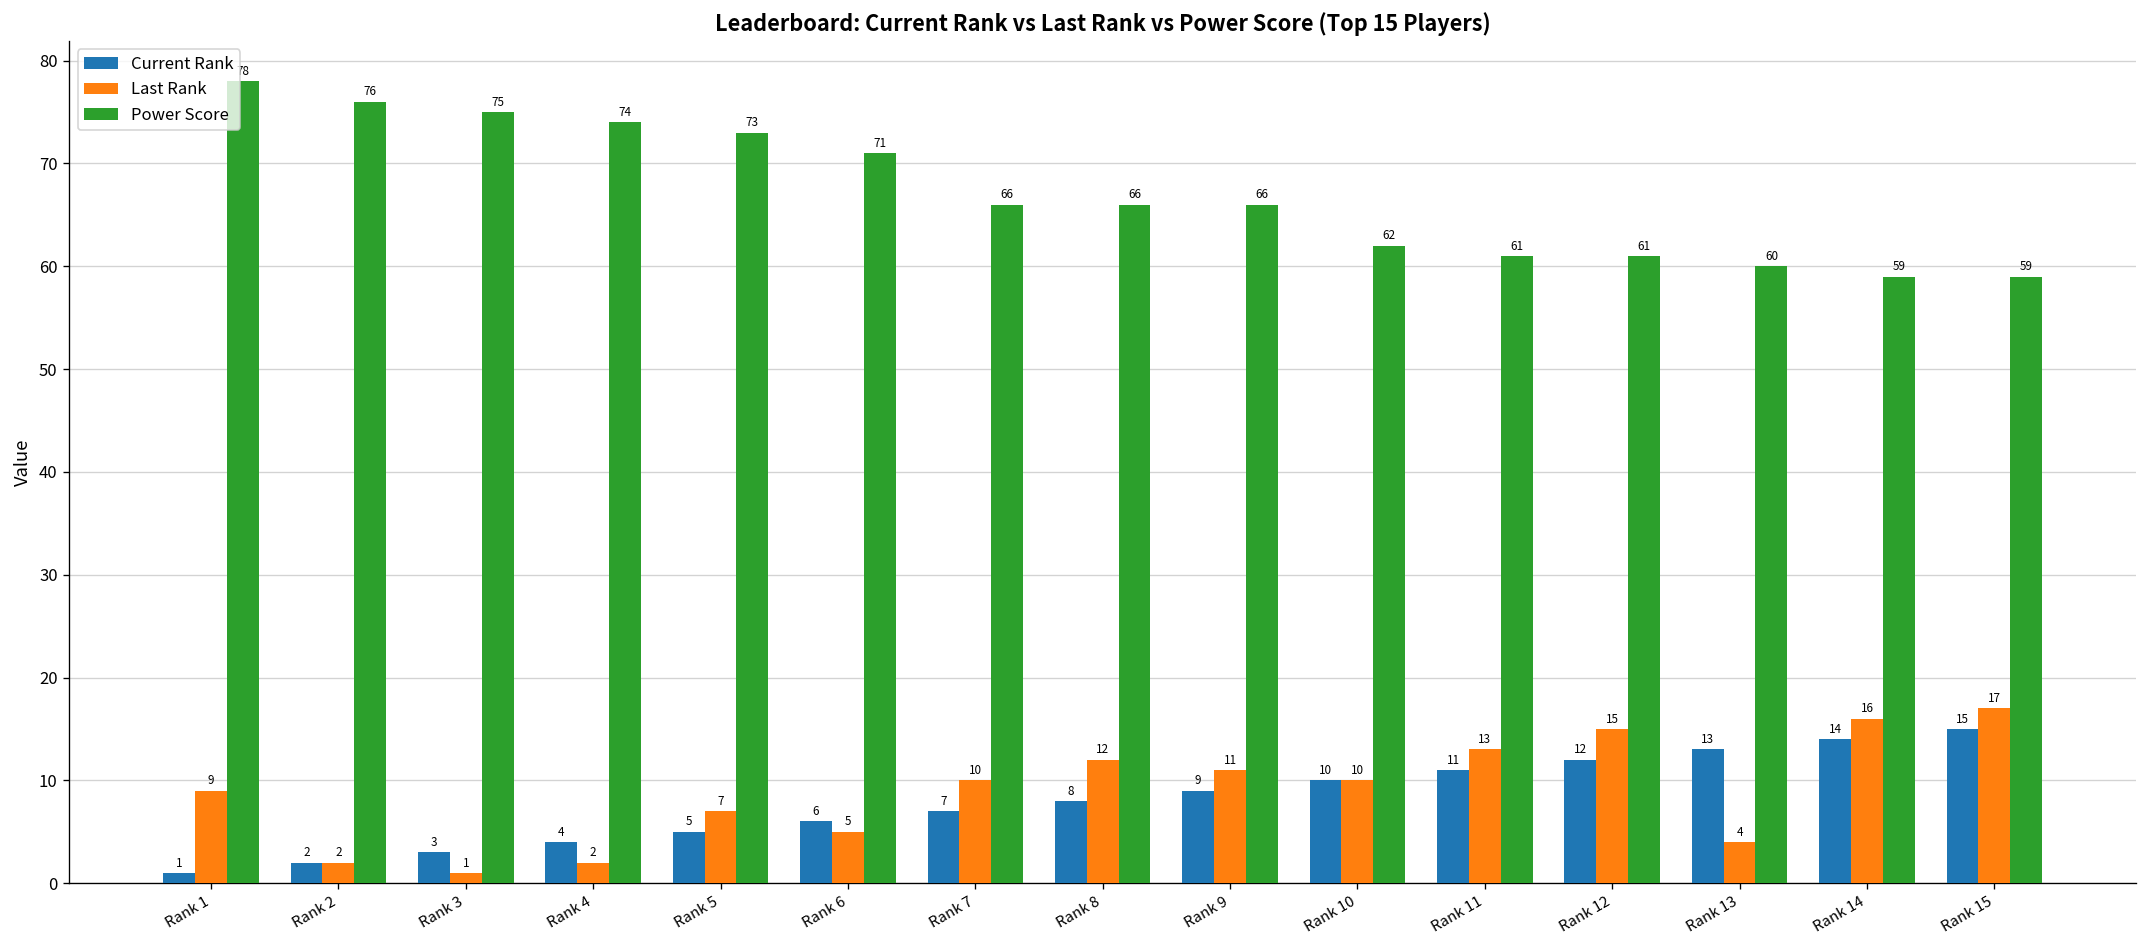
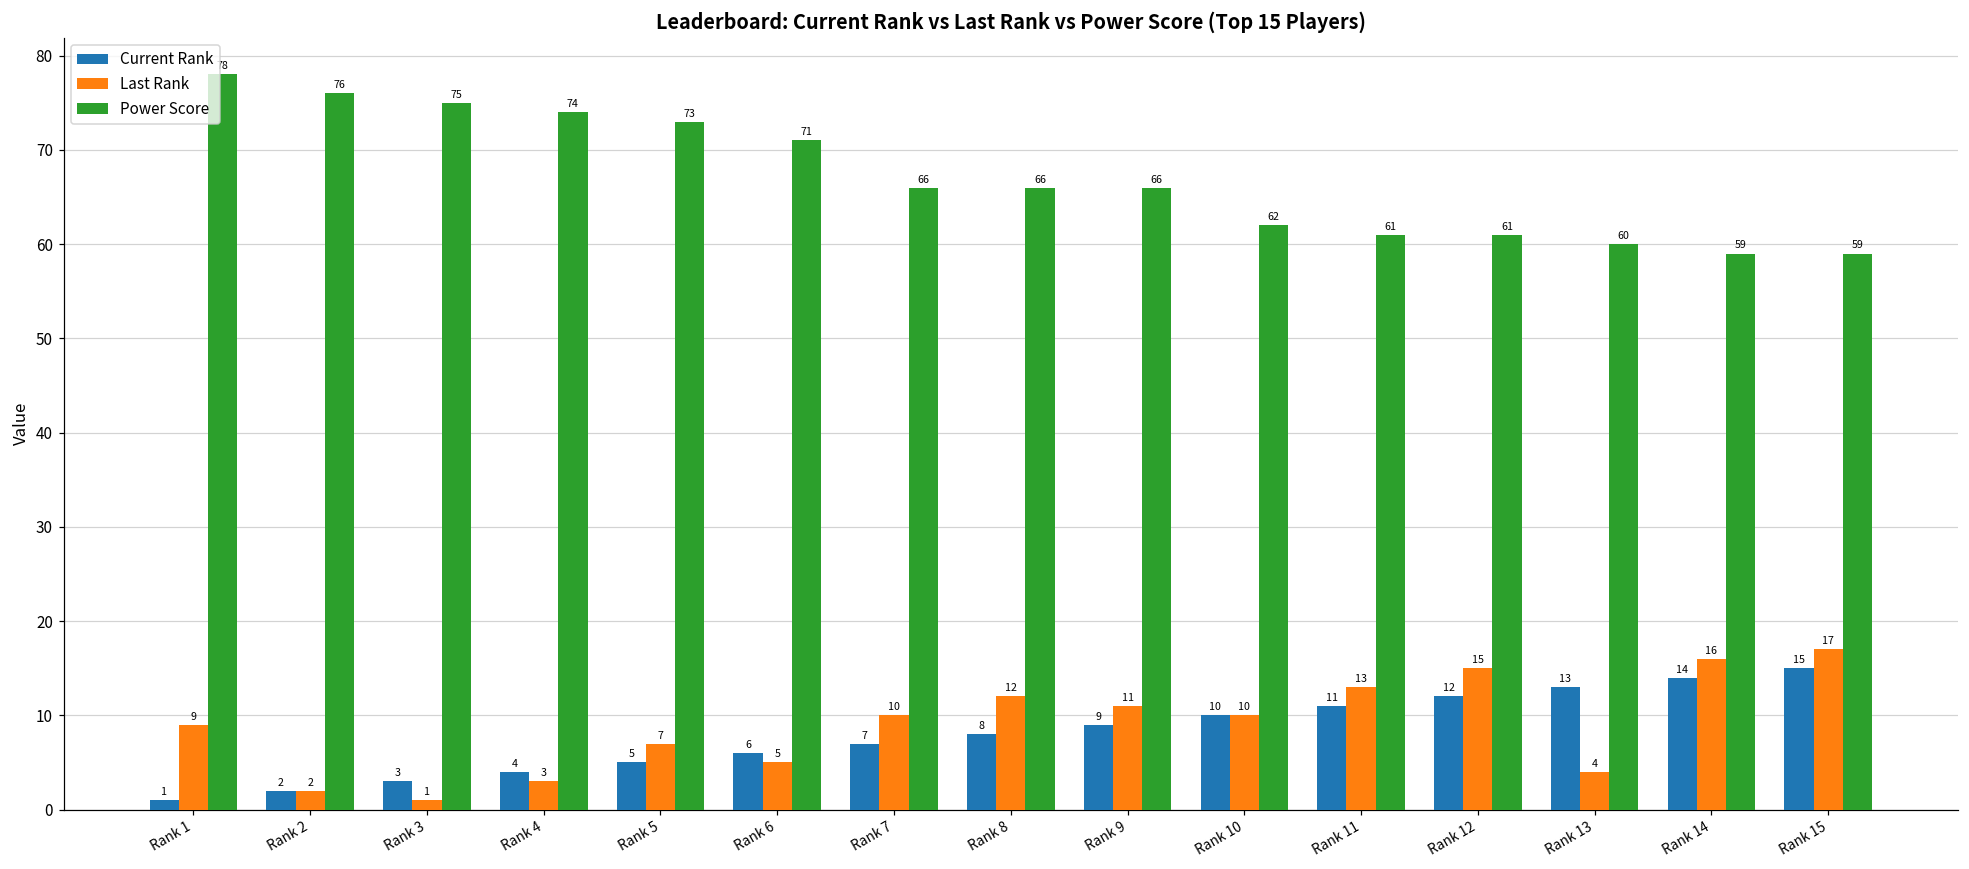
  {
    "Current Rank": {
      "Rank 1": 1,
      "Rank 2": 2,
      "Rank 3": 3,
      "Rank 4": 4,
      "Rank 5": 5,
      "Rank 6": 6,
      "Rank 7": 7,
      "Rank 8": 8,
      "Rank 9": 9,
      "Rank 10": 10,
      "Rank 11": 11,
      "Rank 12": 12,
      "Rank 13": 13,
      "Rank 14": 14,
      "Rank 15": 15
    },
    "Last Rank": {
      "Rank 1": 9,
      "Rank 2": 2,
      "Rank 3": 1,
-     "Rank 4": 2,
+     "Rank 4": 3,
      "Rank 5": 7,
      "Rank 6": 5,
      "Rank 7": 10,
      "Rank 8": 12,
      "Rank 9": 11,
      "Rank 10": 10,
      "Rank 11": 13,
      "Rank 12": 15,
      "Rank 13": 4,
      "Rank 14": 16,
      "Rank 15": 17
    },
    "Power Score": {
      "Rank 2": 76,
      "Rank 3": 75,
      "Rank 4": 74,
      "Rank 5": 73,
      "Rank 6": 71,
      "Rank 7": 66,
      "Rank 8": 66,
      "Rank 9": 66,
      "Rank 10": 62,
      "Rank 11": 61,
      "Rank 12": 61,
      "Rank 13": 60,
      "Rank 14": 59,
      "Rank 15": 59
    }
  }
